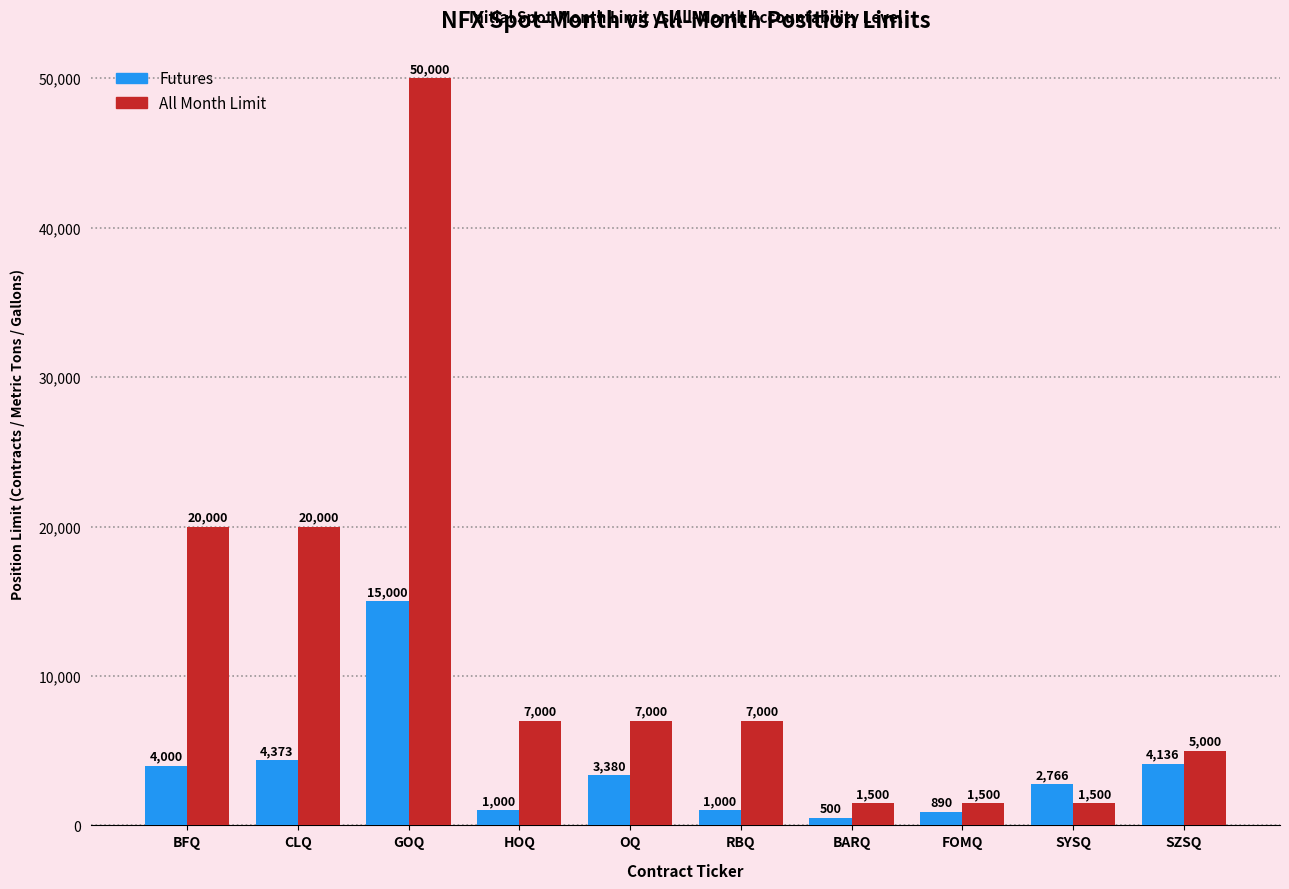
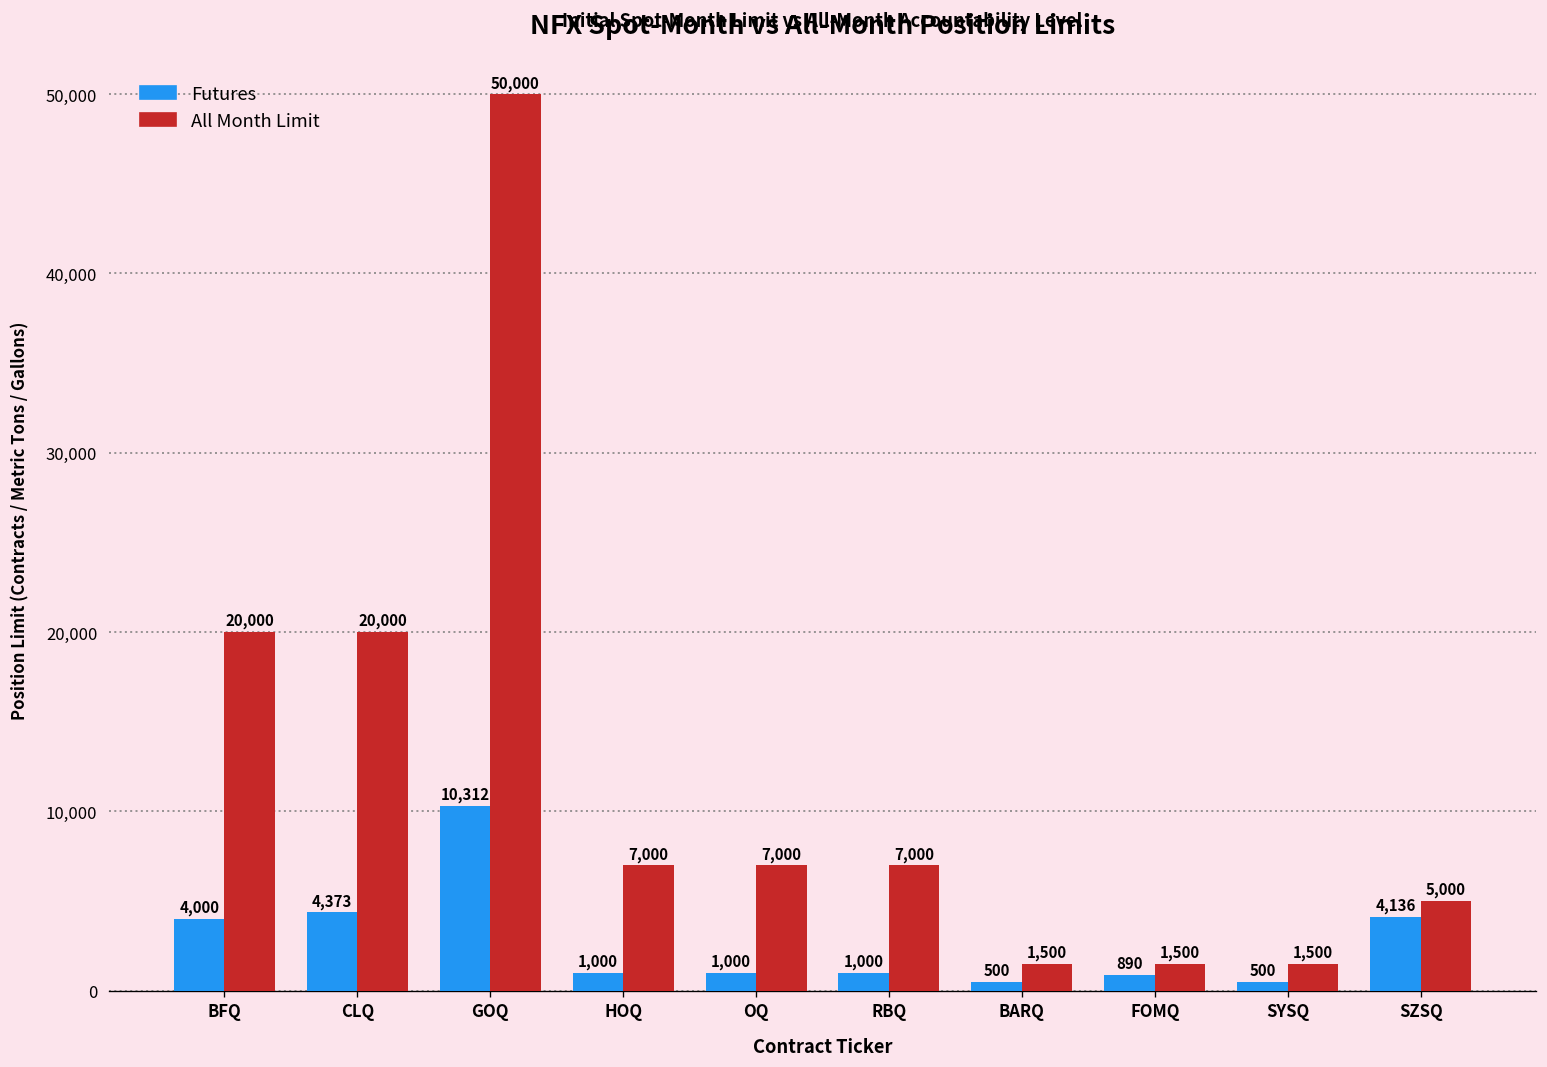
  {
    "Futures": {
      "BFQ": "4,000",
      "CLQ": "4,373",
-     "GOQ": "15,000",
+     "GOQ": "10,312",
      "HOQ": "1,000",
-     "OQ": "3,380",
+     "OQ": "1,000",
      "RBQ": "1,000",
      "BARQ": "500",
      "FOMQ": "890",
-     "SYSQ": "2,766",
+     "SYSQ": "500",
      "SZSQ": "4,136"
    },
    "All Month Limit": {
      "BFQ": "20,000",
      "CLQ": "20,000",
      "GOQ": "50,000",
      "HOQ": "7,000",
      "OQ": "7,000",
      "RBQ": "7,000",
      "BARQ": "1,500",
      "FOMQ": "1,500",
      "SYSQ": "1,500",
      "SZSQ": "5,000"
    }
  }
